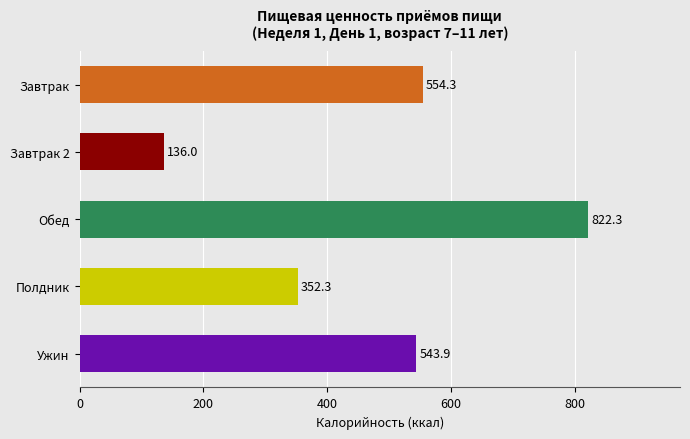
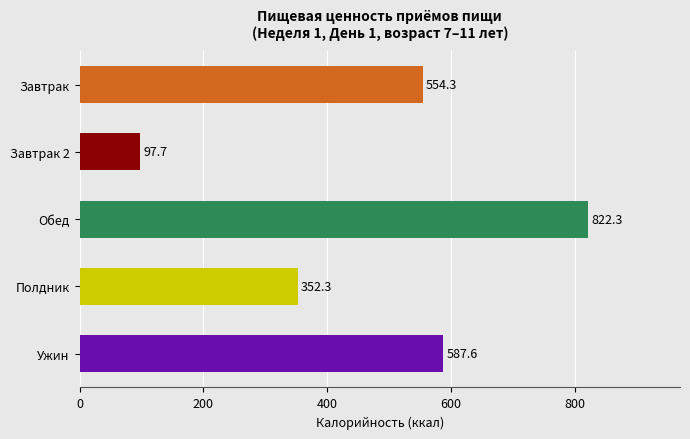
  {
    "Завтрак": 554.3,
-   "Завтрак 2": 136.0,
+   "Завтрак 2": 97.7,
    "Обед": 822.3,
    "Полдник": 352.3,
-   "Ужин": 543.9
+   "Ужин": 587.6
  }
